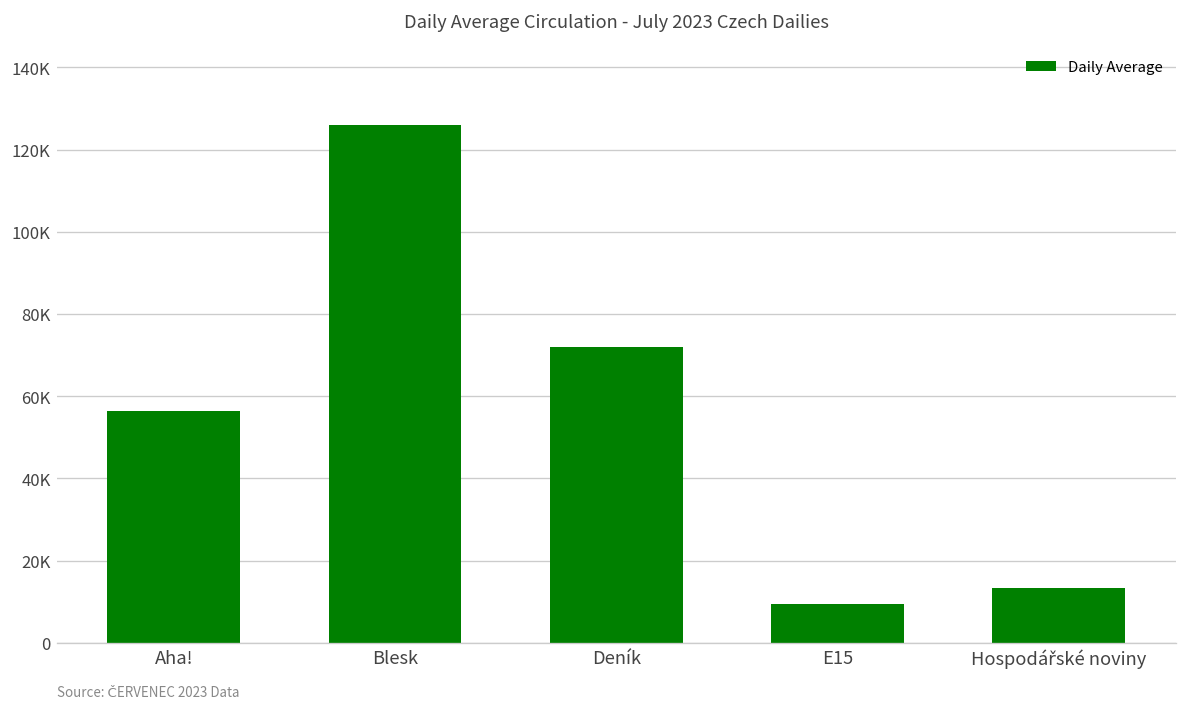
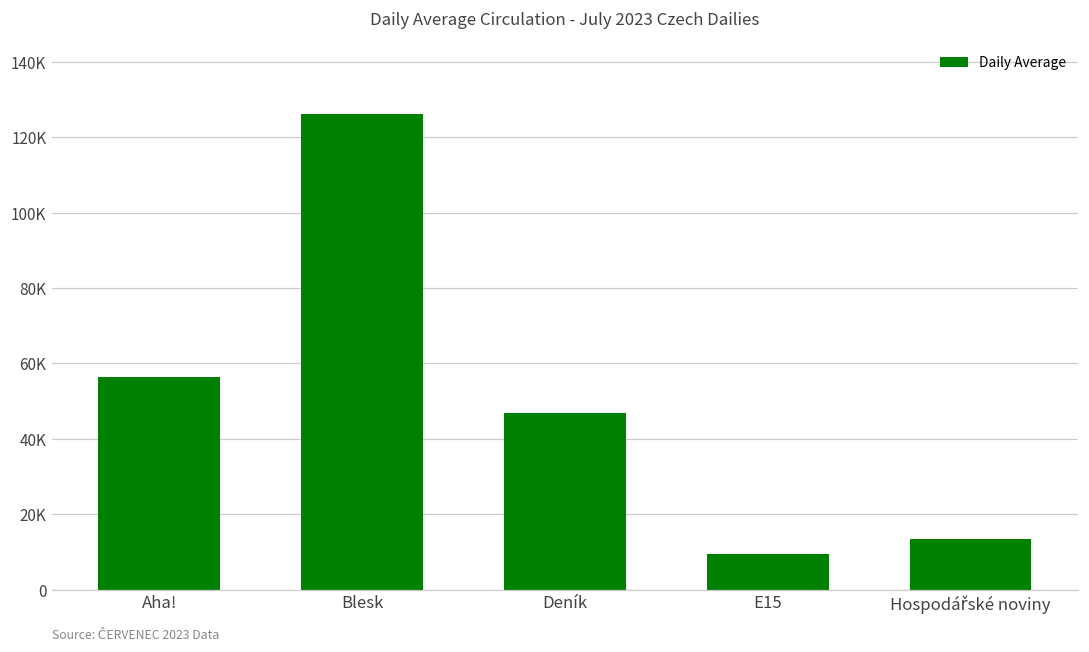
  {
    "Aha!": 56000,
    "Blesk": 126000,
-   "Deník": 72000,
+   "Deník": 47000,
    "E15": 9000,
    "Hospodářské noviny": 13000
  }
